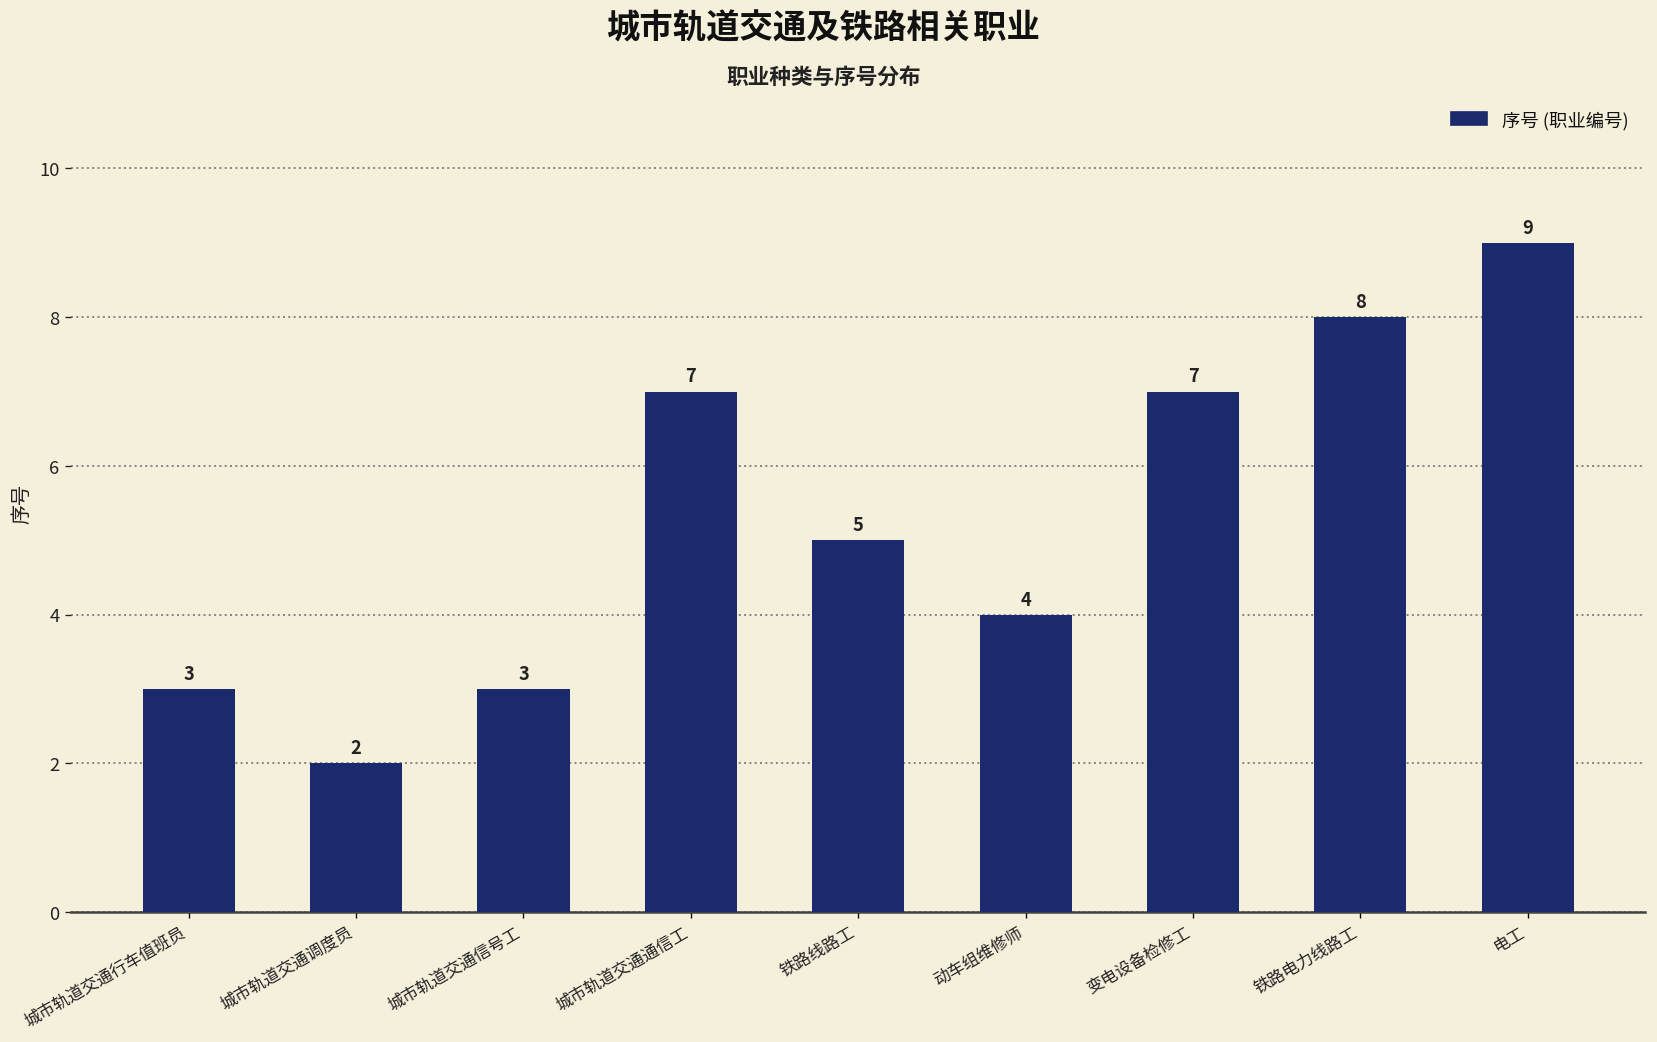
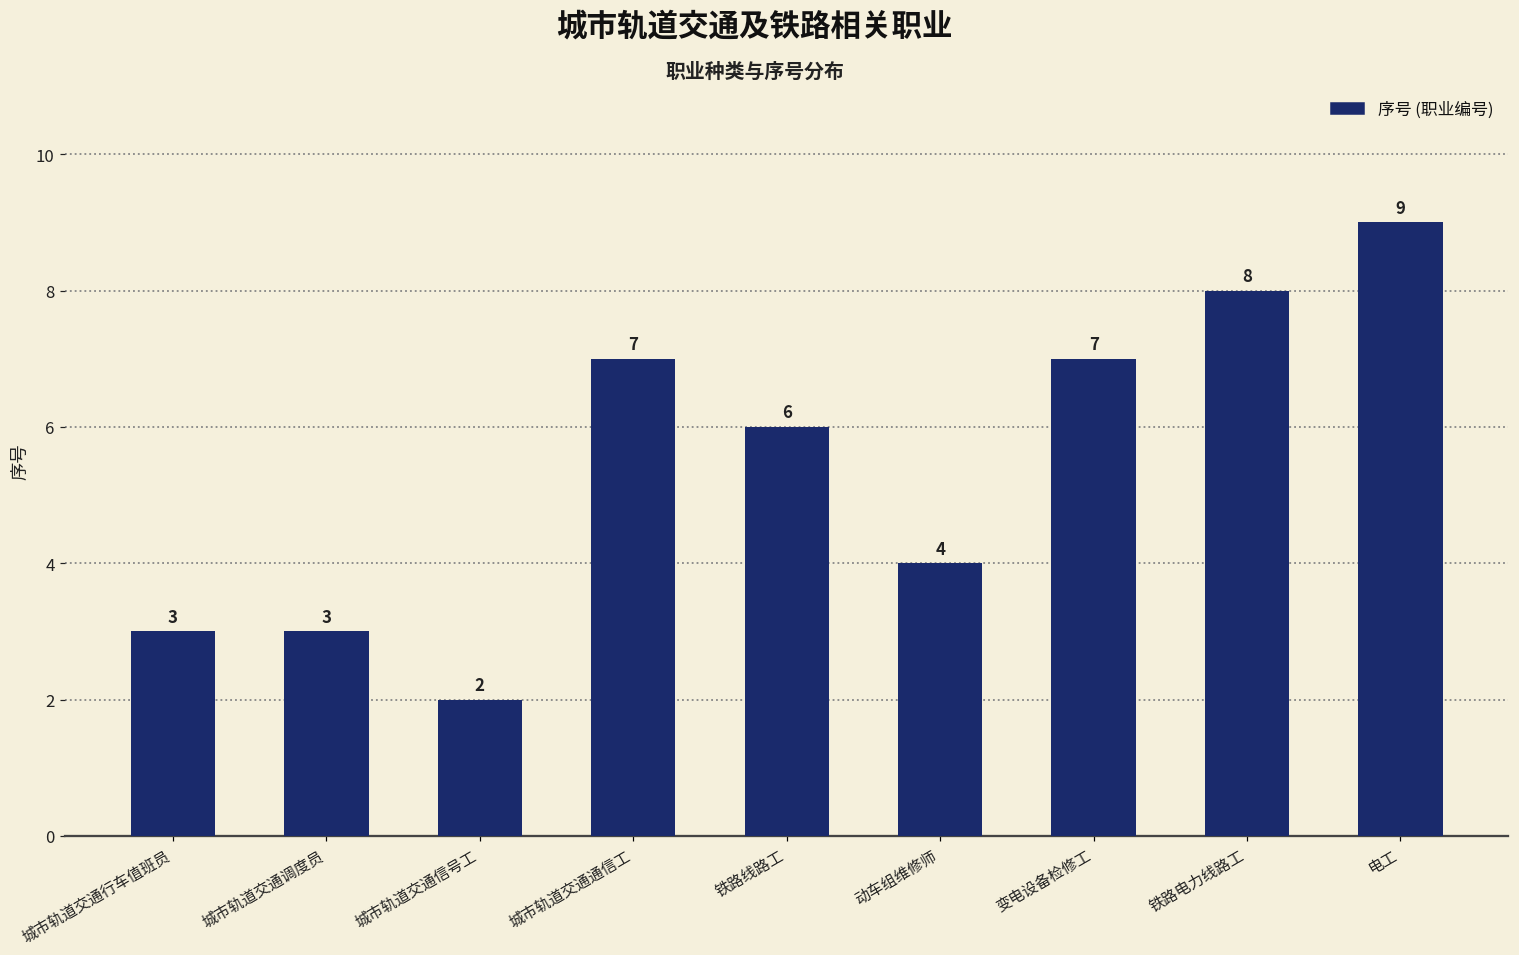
  {
    "城市轨道交通行车值班员": 3,
-   "城市轨道交通调度员": 2,
-   "城市轨道交通信号工": 3,
+   "城市轨道交通调度员": 3,
+   "城市轨道交通信号工": 2,
    "城市轨道交通通信工": 7,
-   "铁路线路工": 5,
+   "铁路线路工": 6,
    "动车组维修师": 4,
    "变电设备检修工": 7,
    "铁路电力线路工": 8,
    "电工": 9
  }
